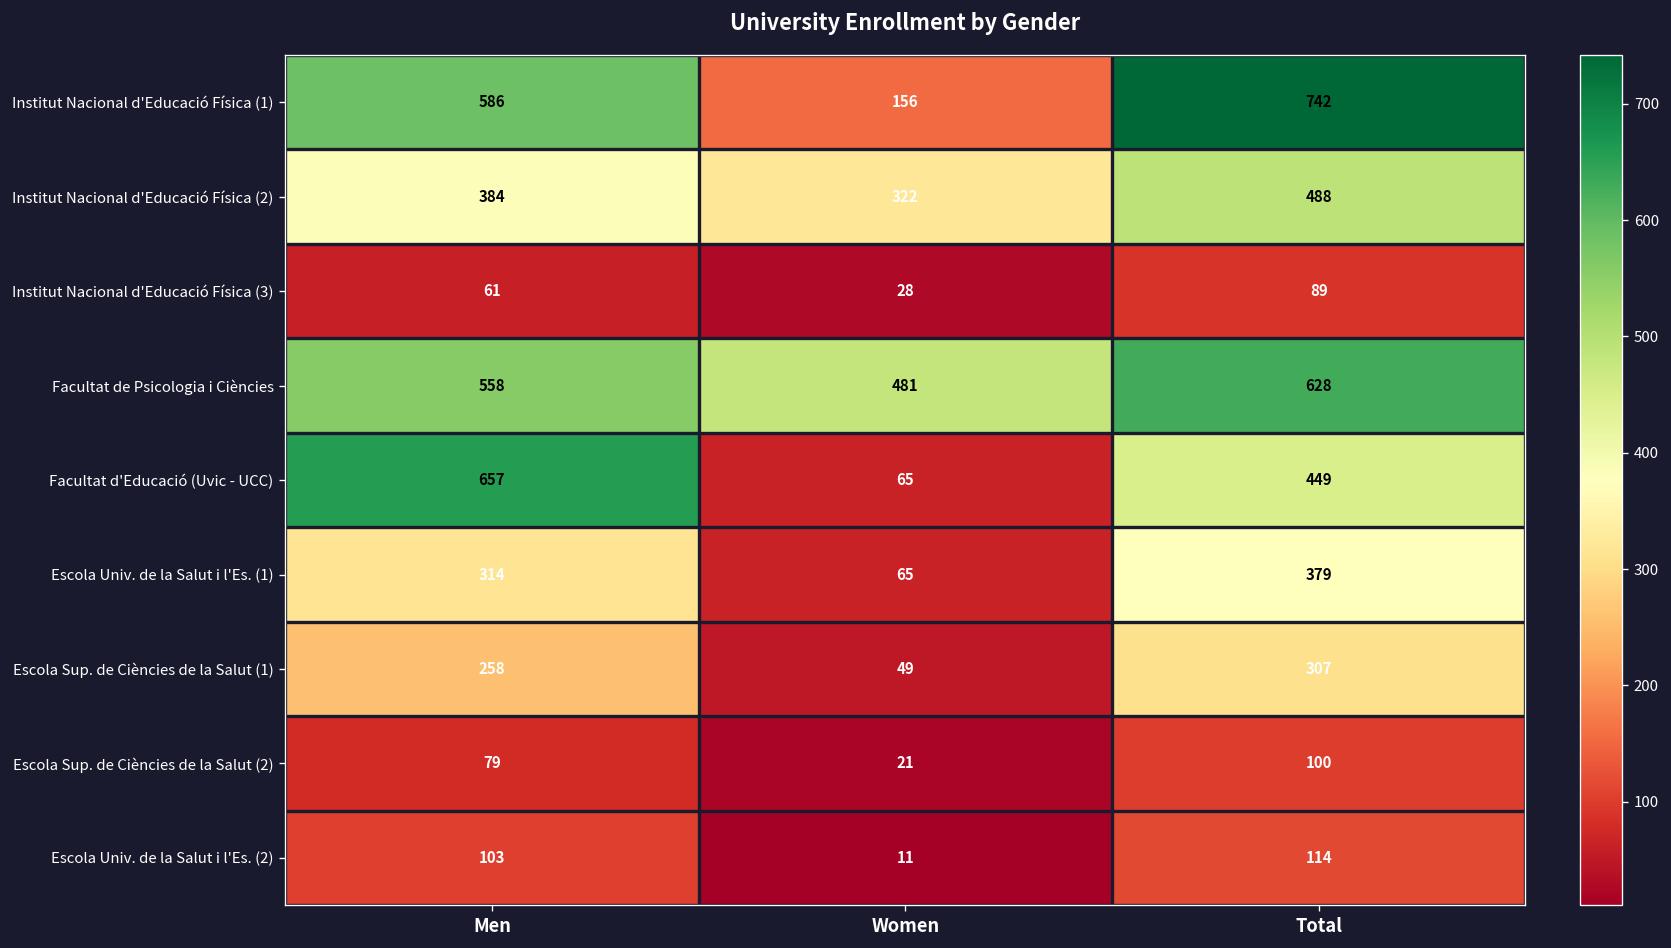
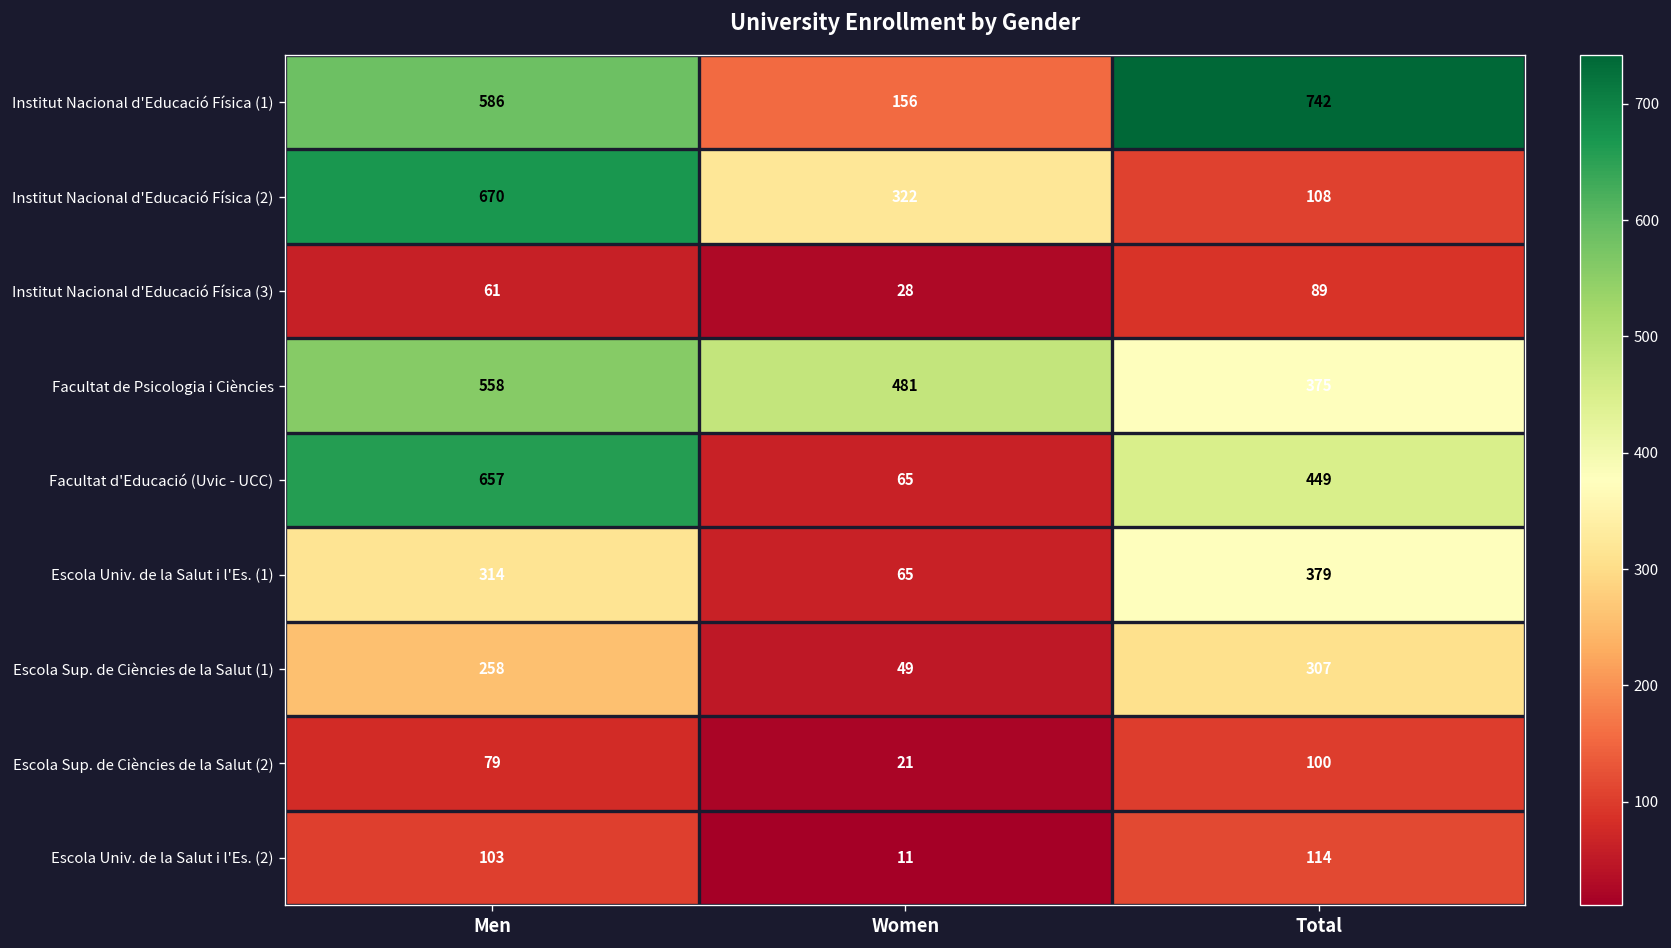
  {
    "Institut Nacional d'Educació Física (1)": {
      "Men": 586,
      "Women": 156,
      "Total": 742
    },
    "Institut Nacional d'Educació Física (2)": {
-     "Men": 384,
+     "Men": 670,
      "Women": 322,
-     "Total": 488
+     "Total": 108
    },
    "Institut Nacional d'Educació Física (3)": {
      "Men": 61,
      "Women": 28,
      "Total": 89
    },
    "Facultat de Psicologia i Ciències": {
      "Men": 558,
      "Women": 481,
-     "Total": 628
+     "Total": 375
    },
    "Facultat d'Educació (Uvic - UCC)": {
      "Men": 657,
      "Women": 65,
      "Total": 449
    },
    "Escola Univ. de la Salut i l'Es. (1)": {
      "Men": 314,
      "Women": 65,
      "Total": 379
    },
    "Escola Sup. de Ciències de la Salut (1)": {
      "Men": 258,
      "Women": 49,
      "Total": 307
    },
    "Escola Sup. de Ciències de la Salut (2)": {
      "Men": 79,
      "Women": 21,
      "Total": 100
    },
    "Escola Univ. de la Salut i l'Es. (2)": {
      "Men": 103,
      "Women": 11,
      "Total": 114
    }
  }
